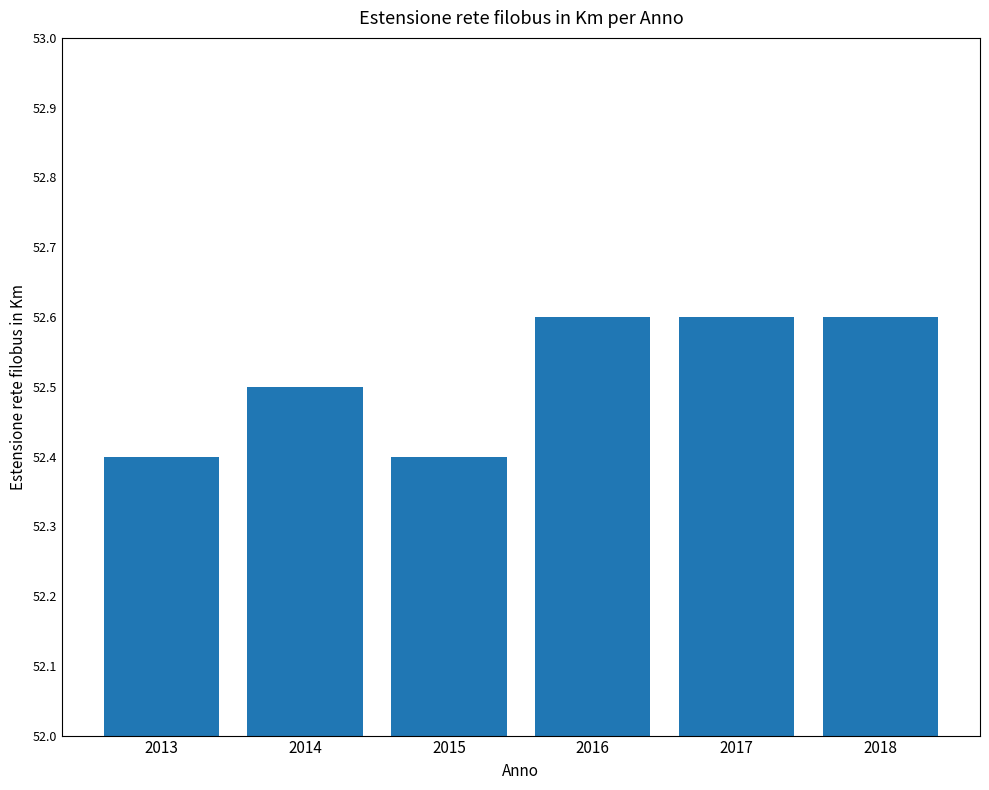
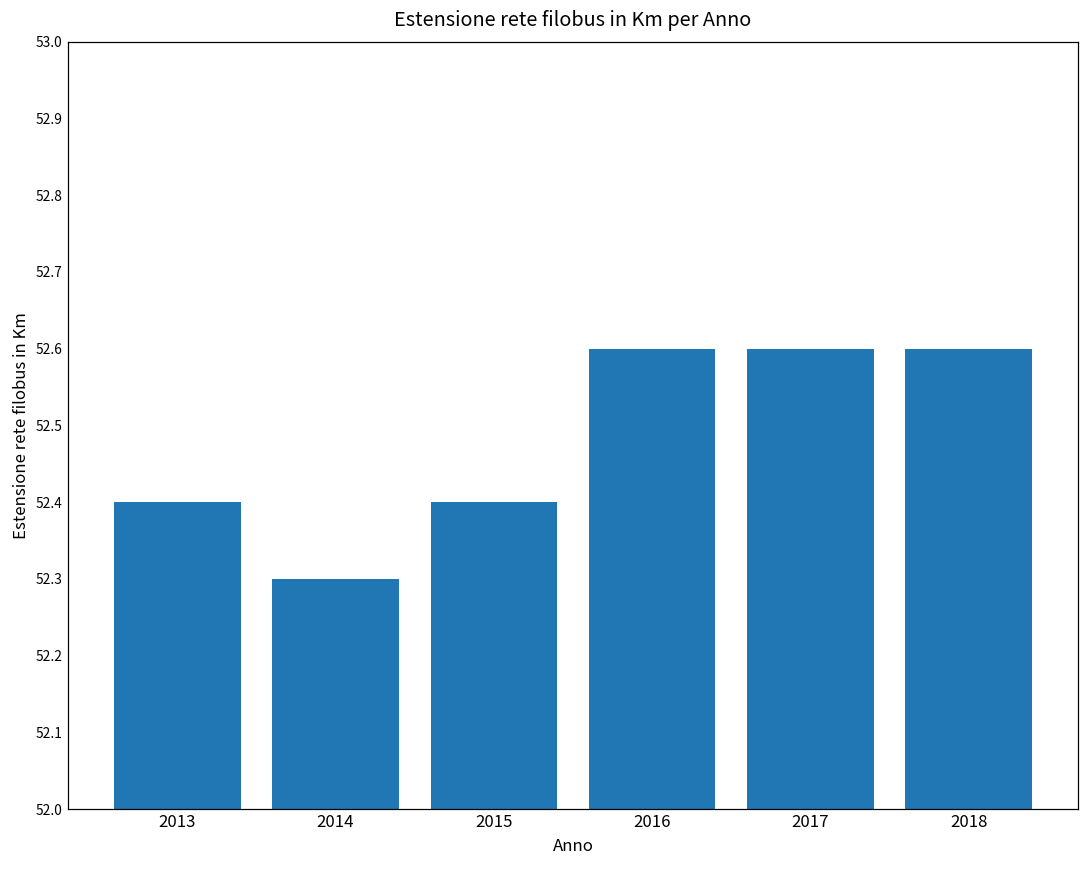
  {
    "2013": 52.4,
-   "2014": 52.5,
+   "2014": 52.3,
    "2015": 52.4,
    "2016": 52.6,
    "2017": 52.6,
    "2018": 52.6
  }
